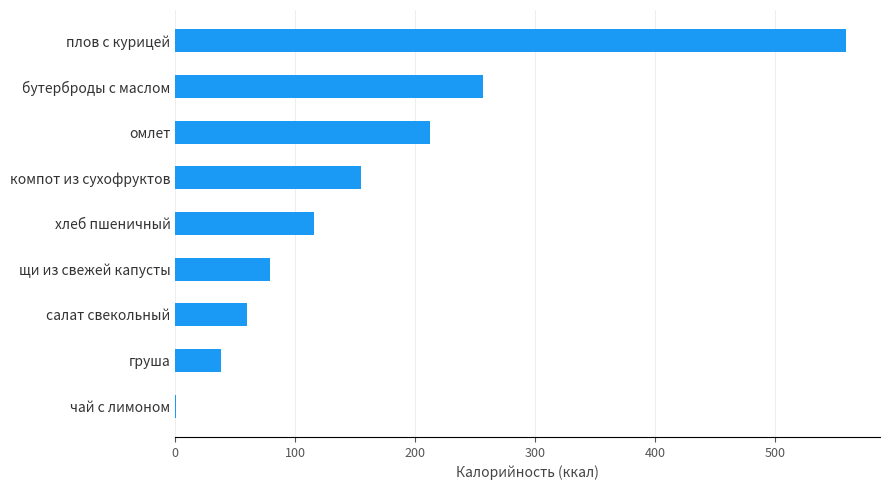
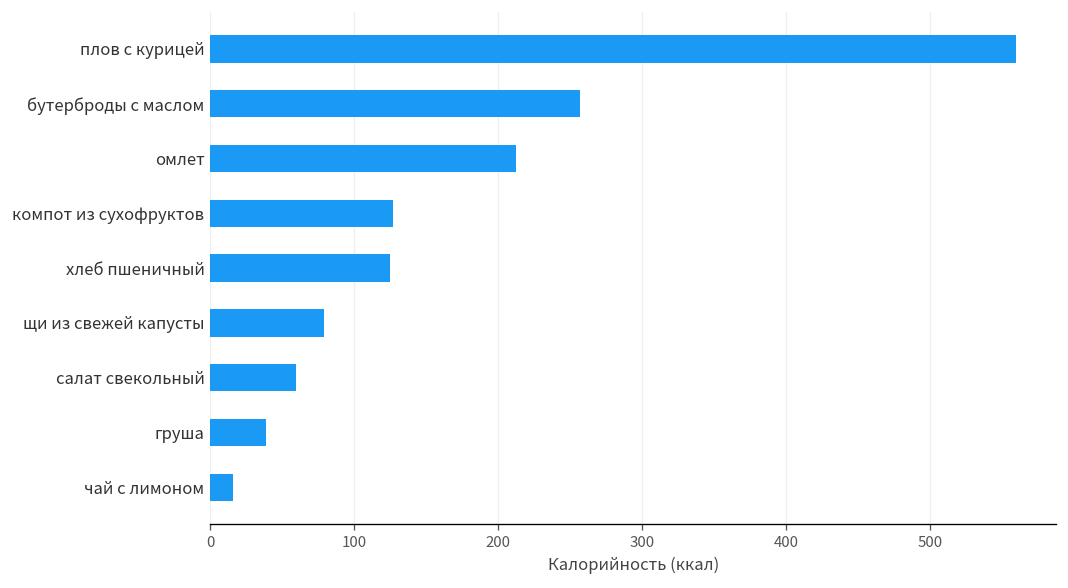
  {
    "плов с курицей": 560,
    "бутерброды с маслом": 257,
    "омлет": 213,
-   "компот из сухофруктов": 155,
-   "хлеб пшеничный": 116,
+   "компот из сухофруктов": 127,
+   "хлеб пшеничный": 125,
    "щи из свежей капусты": 79,
    "салат свекольный": 60,
    "груша": 38,
-   "чай с лимоном": 0
+   "чай с лимоном": 15
  }
